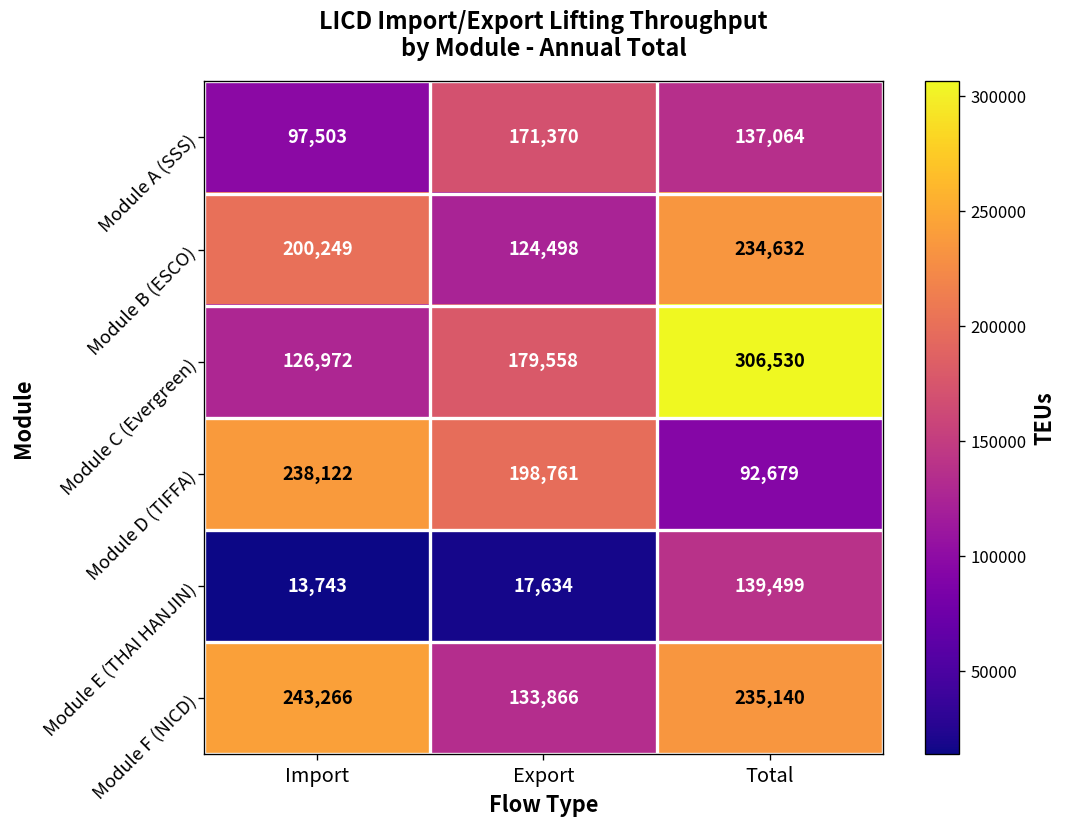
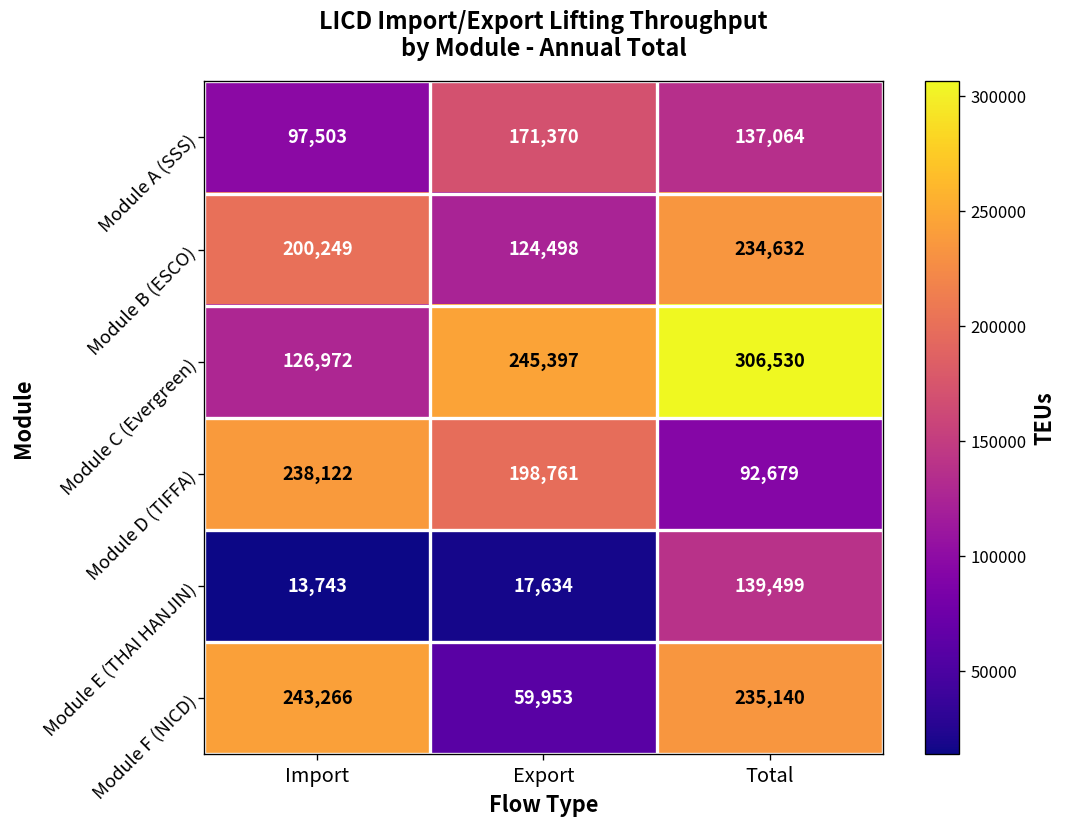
  {
    "Module A (SSS)": {
      "Import": "97,503",
      "Export": "171,370",
      "Total": "137,064"
    },
    "Module B (ESCO)": {
      "Import": "200,249",
      "Export": "124,498",
      "Total": "234,632"
    },
    "Module C (Evergreen)": {
      "Import": "126,972",
-     "Export": "179,558",
+     "Export": "245,397",
      "Total": "306,530"
    },
    "Module D (TIFFA)": {
      "Import": "238,122",
      "Export": "198,761",
      "Total": "92,679"
    },
    "Module E (THAI HANJIN)": {
      "Import": "13,743",
      "Export": "17,634",
      "Total": "139,499"
    },
    "Module F (NICD)": {
      "Import": "243,266",
-     "Export": "133,866",
+     "Export": "59,953",
      "Total": "235,140"
    }
  }
